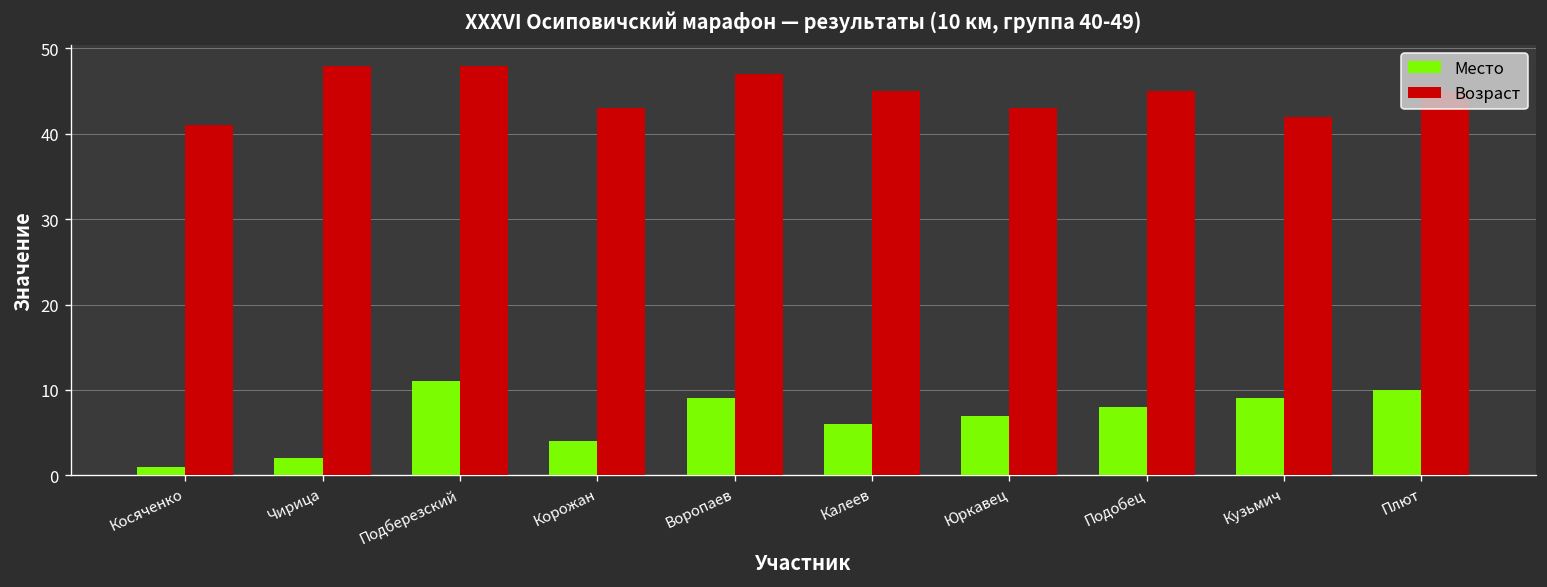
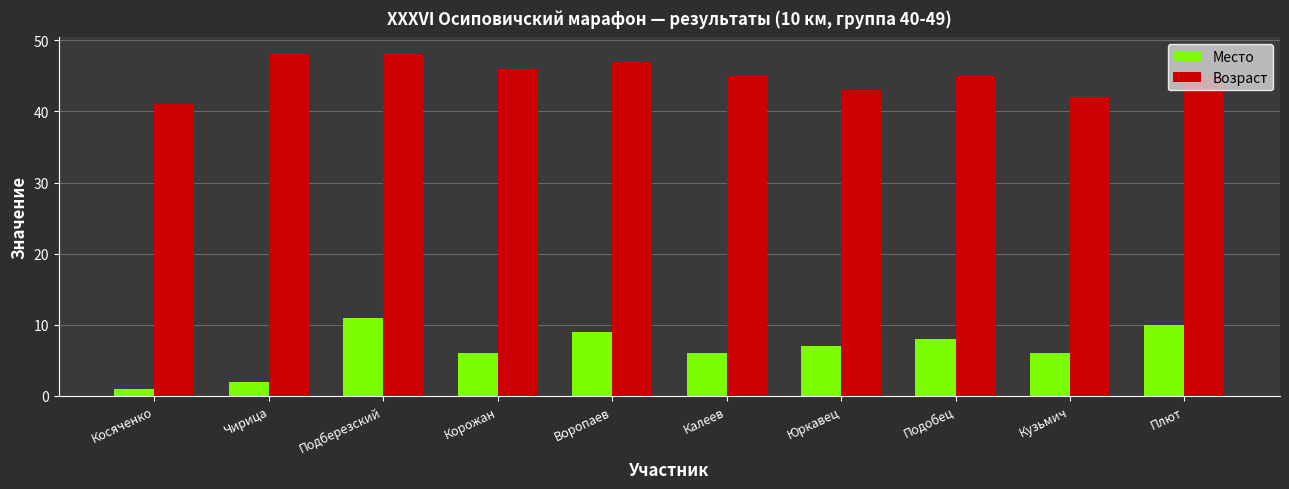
  {
    "Место": {
      "Косяченко": 1,
      "Чирица": 2,
      "Подберезский": 11,
-     "Корожан": 4,
+     "Корожан": 6,
      "Воропаев": 9,
      "Калеев": 6,
      "Юркавец": 7,
      "Подобец": 8,
-     "Кузьмич": 9,
+     "Кузьмич": 6,
      "Плют": 10
    },
    "Возраст": {
      "Косяченко": 41,
      "Чирица": 48,
      "Подберезский": 48,
-     "Корожан": 43,
+     "Корожан": 46,
      "Воропаев": 47,
      "Калеев": 45,
      "Юркавец": 43,
      "Подобец": 45,
      "Кузьмич": 42
    }
  }
